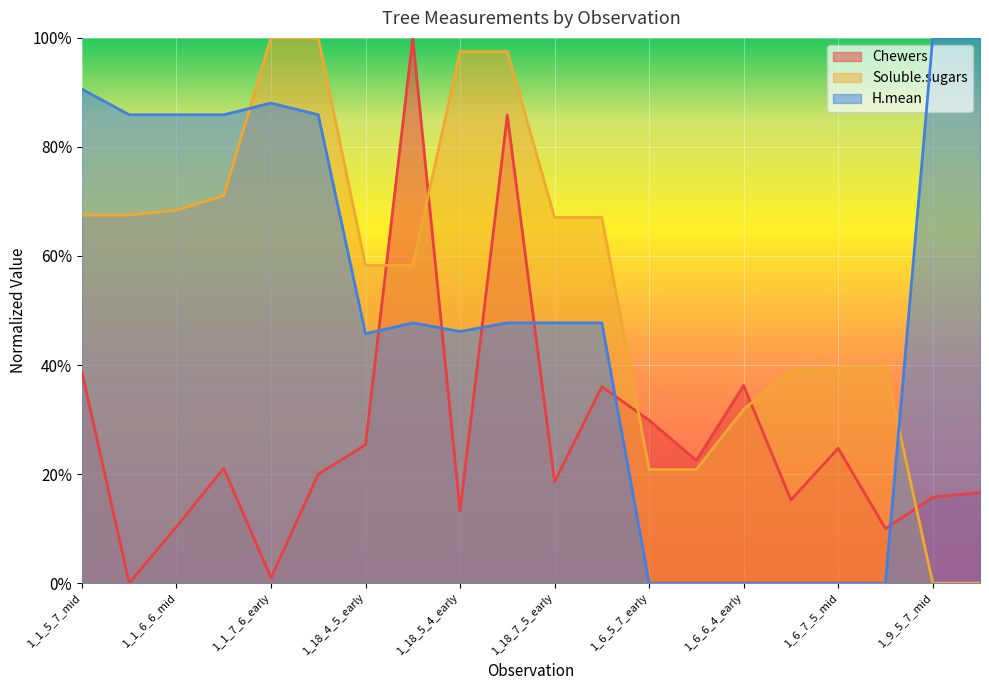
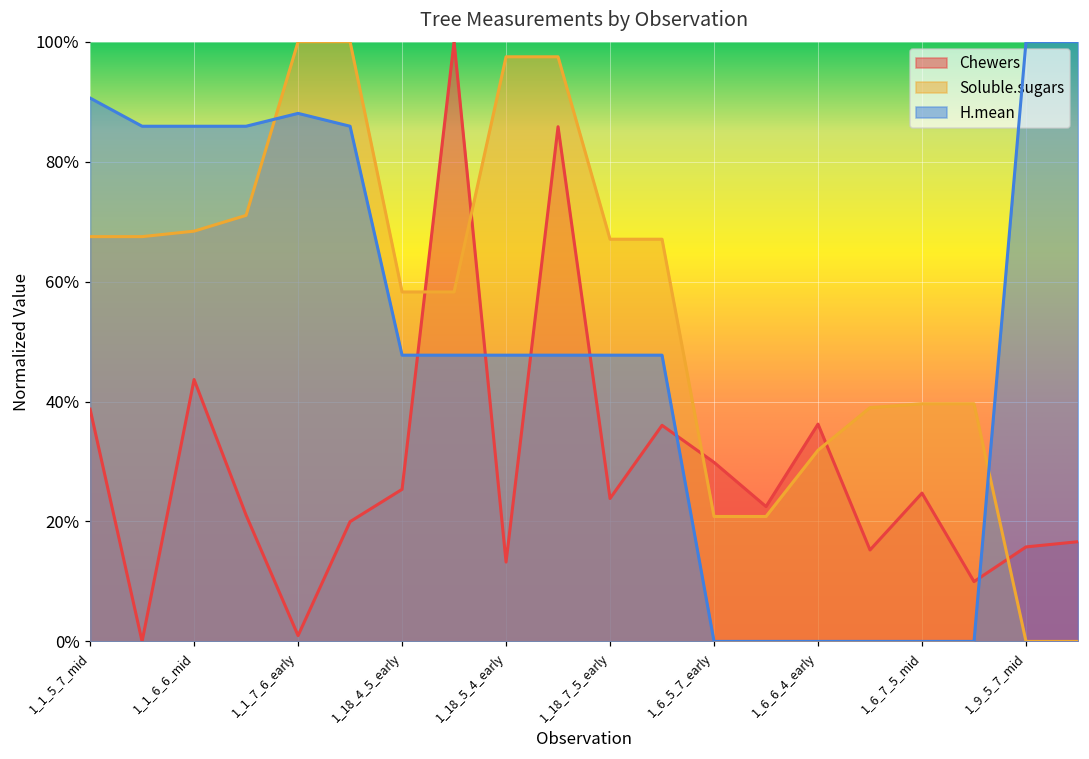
  {
    "Chewers": {
      "1_1_5_7_mid": "39%",
-     "1_1_6_6_mid": "10%",
+     "1_1_6_6_mid": "44%",
      "1_1_7_6_early": "1%",
      "1_18_4_5_early": "25%",
      "1_18_5_4_early": "13%",
-     "1_18_7_5_early": "19%",
+     "1_18_7_5_early": "24%",
      "1_6_5_7_early": "30%",
      "1_6_6_4_early": "36%",
      "1_6_7_5_mid": "25%",
      "1_9_5_7_mid": "16%"
    },
    "Soluble.sugars": {
      "1_1_5_7_mid": "67%",
      "1_1_6_6_mid": "68%",
      "1_1_7_6_early": "100%",
      "1_18_4_5_early": "58%",
      "1_18_5_4_early": "97%",
      "1_18_7_5_early": "67%",
      "1_6_5_7_early": "21%",
      "1_6_6_4_early": "32%",
      "1_6_7_5_mid": "40%",
      "1_9_5_7_mid": "0%"
    },
    "H.mean": {
      "1_1_5_7_mid": "91%",
      "1_1_6_6_mid": "86%",
      "1_1_7_6_early": "88%",
-     "1_18_4_5_early": "46%",
-     "1_18_5_4_early": "46%",
+     "1_18_4_5_early": "48%",
+     "1_18_5_4_early": "48%",
      "1_18_7_5_early": "48%",
      "1_6_5_7_early": "0%",
      "1_6_6_4_early": "0%",
      "1_6_7_5_mid": "0%",
      "1_9_5_7_mid": "100%"
    }
  }
